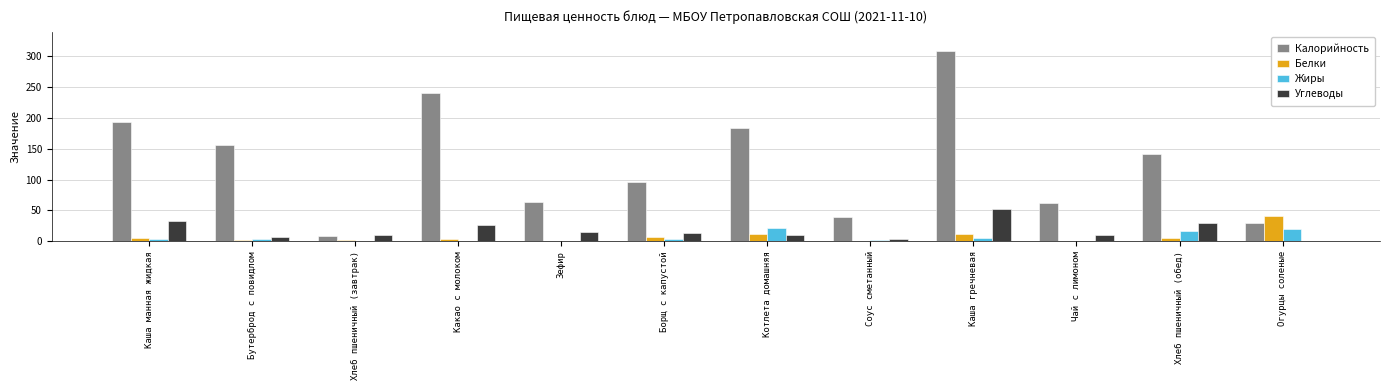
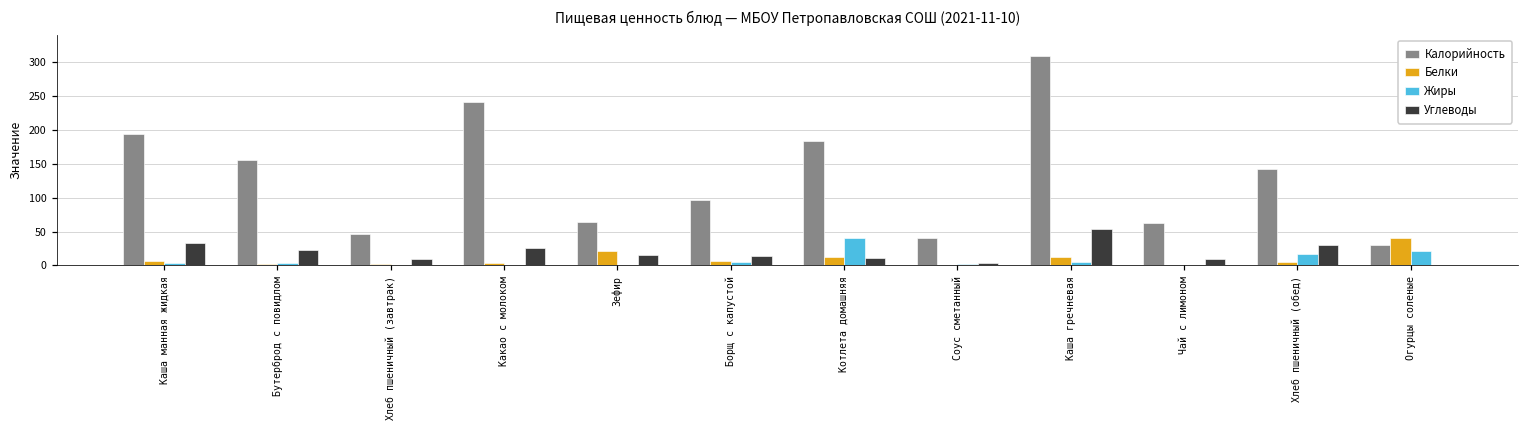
  {
    "Калорийность": {
      "Каша манная жидкая": 190,
      "Бутерброд с повидлом": 160,
-     "Хлеб пшеничный (завтрак)": 10,
+     "Хлеб пшеничный (завтрак)": 50,
      "Какао с молоком": 240,
      "Зефир": 60,
      "Борщ с капустой": 100,
      "Котлета домашняя": 180,
      "Соус сметанный": 40,
      "Каша гречневая": 310,
      "Чай с лимоном": 60,
      "Хлеб пшеничный (обед)": 140,
      "Огурцы соленые": 30
    },
    "Белки": {
      "Каша манная жидкая": 10,
-     "Зефир": 0,
+     "Зефир": 20,
      "Борщ с капустой": 10,
      "Котлета домашняя": 10,
      "Каша гречневая": 10,
      "Хлеб пшеничный (обед)": 0,
      "Огурцы соленые": 40
    },
    "Жиры": {
      "Зефир": 0,
      "Борщ с капустой": 0,
-     "Котлета домашняя": 20,
+     "Котлета домашняя": 40,
      "Каша гречневая": 10,
      "Чай с лимоном": 0,
      "Хлеб пшеничный (обед)": 20,
      "Огурцы соленые": 20
    },
    "Углеводы": {
      "Каша манная жидкая": 30,
-     "Бутерброд с повидлом": 10,
+     "Бутерброд с повидлом": 20,
      "Хлеб пшеничный (завтрак)": 10,
      "Какао с молоком": 30,
      "Зефир": 20,
      "Борщ с капустой": 10,
      "Котлета домашняя": 10,
      "Каша гречневая": 50,
      "Чай с лимоном": 10,
      "Хлеб пшеничный (обед)": 30
    }
  }
